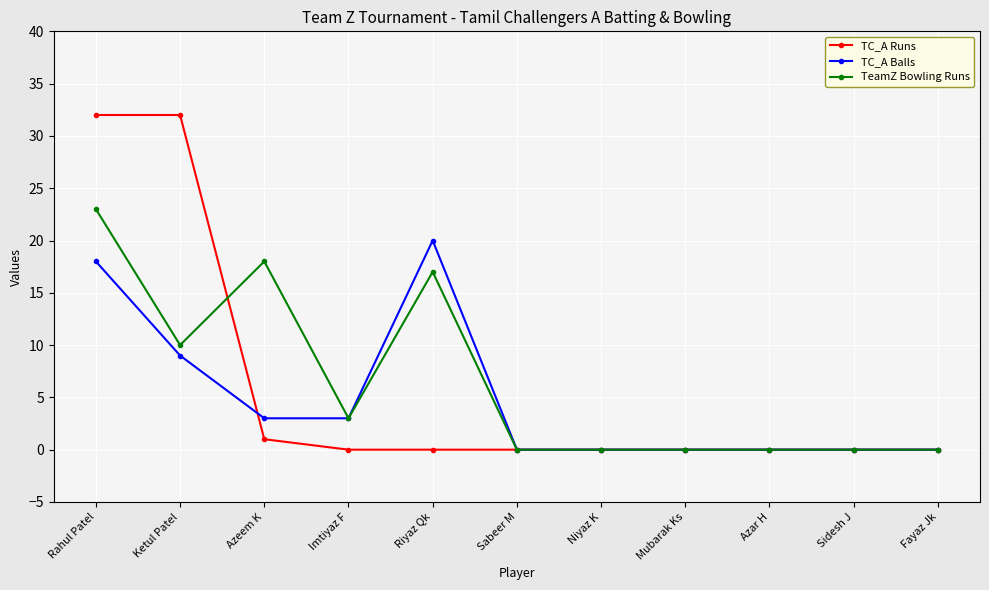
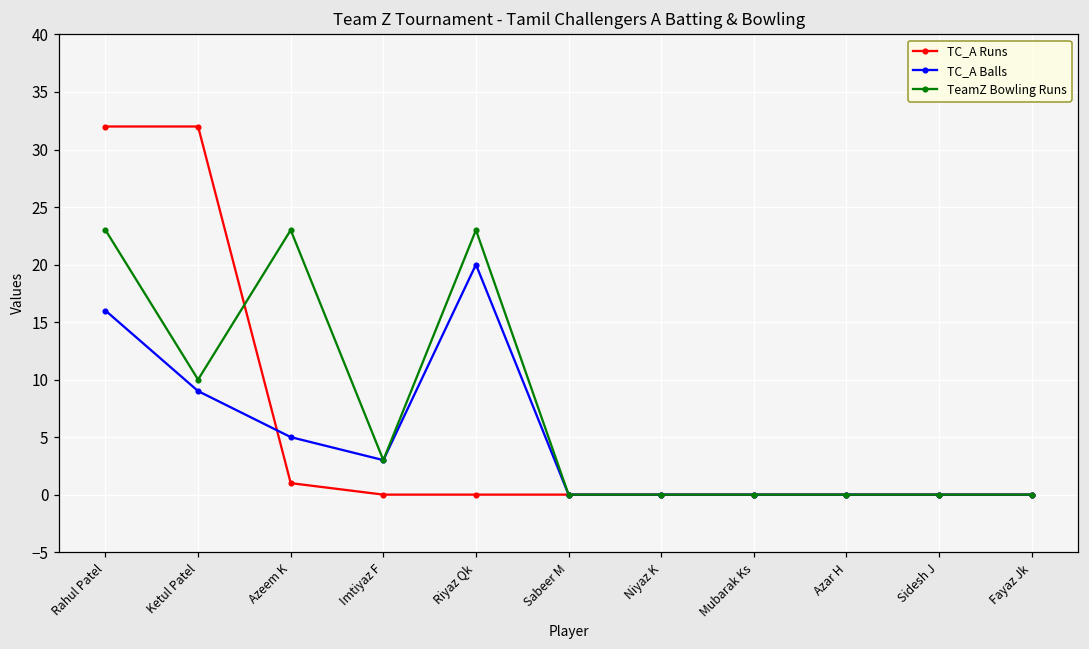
  {
    "TC_A Runs": {
      "Rahul Patel": 32,
      "Ketul Patel": 32,
      "Azeem K": 1,
      "Imtiyaz F": 0,
      "Riyaz Qk": 0
    },
    "TC_A Balls": {
-     "Rahul Patel": 18,
+     "Rahul Patel": 16,
      "Ketul Patel": 9,
-     "Azeem K": 3,
+     "Azeem K": 5,
      "Riyaz Qk": 20
    },
    "TeamZ Bowling Runs": {
      "Rahul Patel": 23,
      "Ketul Patel": 10,
-     "Azeem K": 18,
-     "Riyaz Qk": 17
+     "Azeem K": 23,
+     "Riyaz Qk": 23
    }
  }
